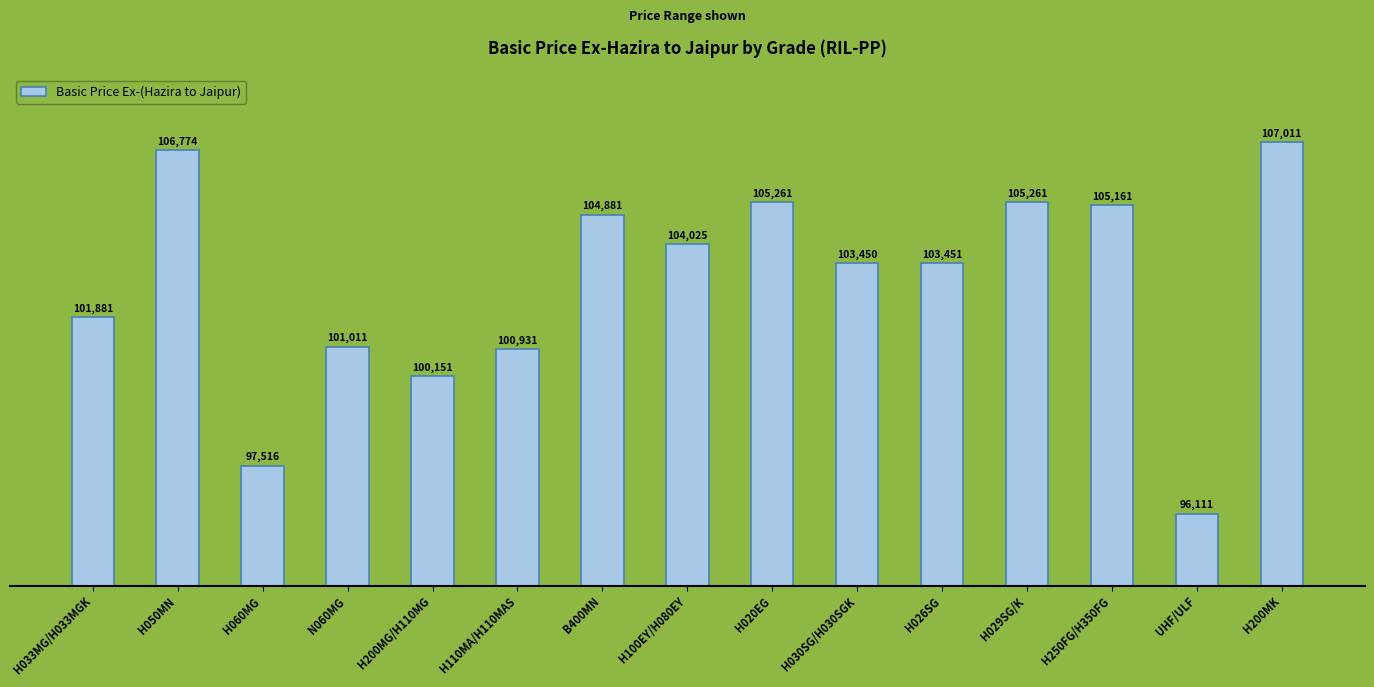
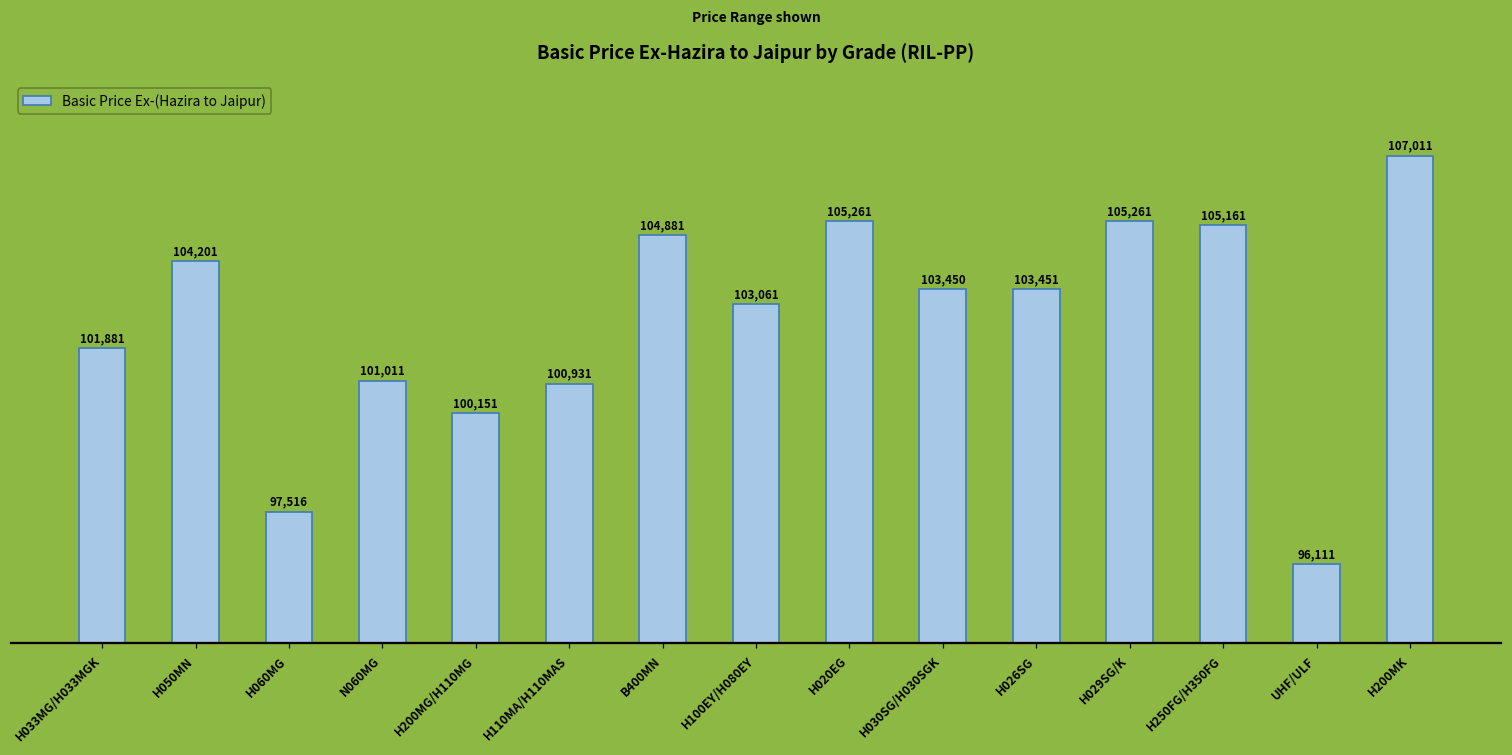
  {
    "H033MG/H033MGK": "101,881",
-   "H050MN": "106,774",
+   "H050MN": "104,201",
    "H060MG": "97,516",
    "N060MG": "101,011",
    "H200MG/H110MG": "100,151",
    "H110MA/H110MAS": "100,931",
    "B400MN": "104,881",
-   "H100EY/H080EY": "104,025",
+   "H100EY/H080EY": "103,061",
    "H020EG": "105,261",
    "H030SG/H030SGK": "103,450",
    "H026SG": "103,451",
    "H029SG/K": "105,261",
    "H250FG/H350FG": "105,161",
    "UHF/ULF": "96,111",
    "H200MK": "107,011"
  }
